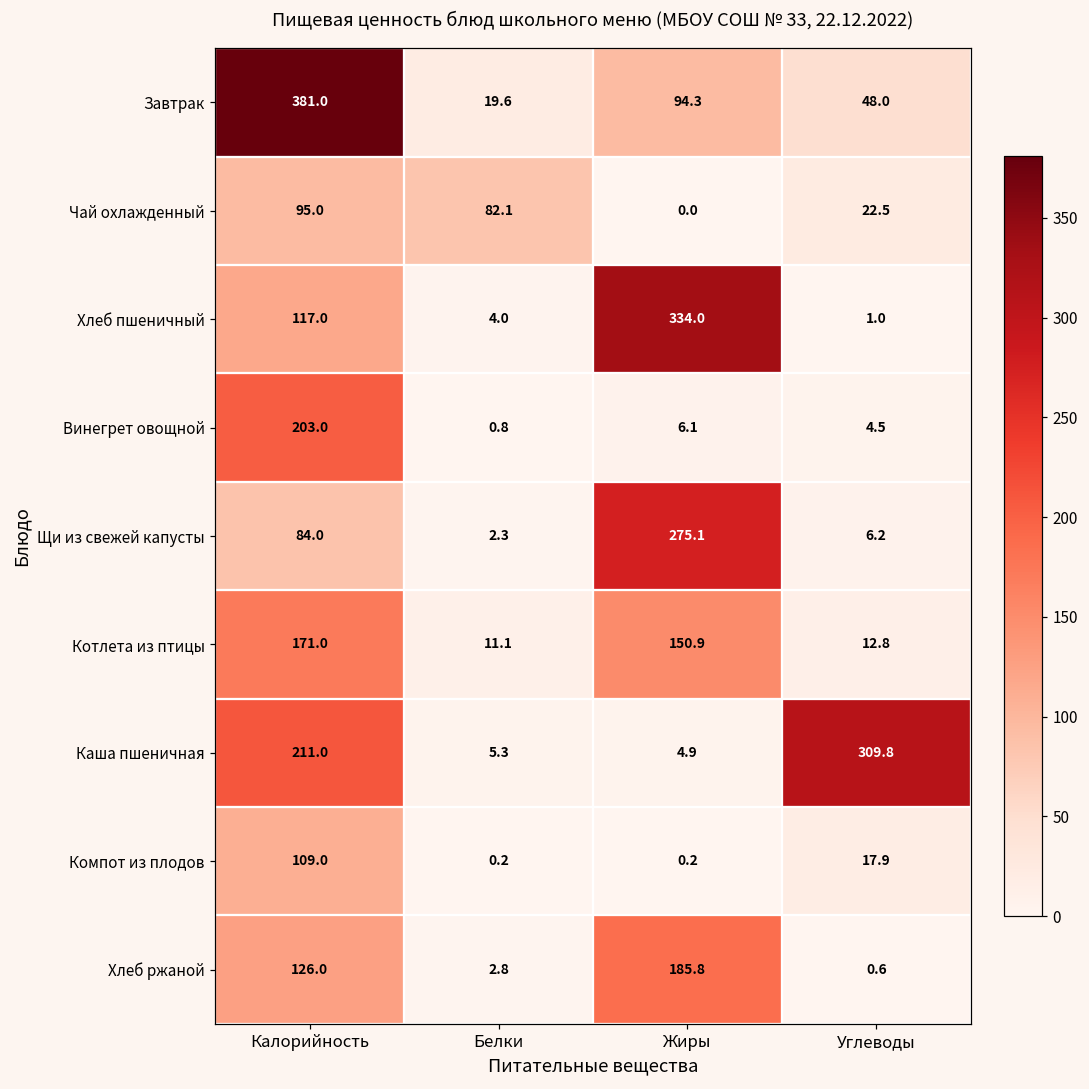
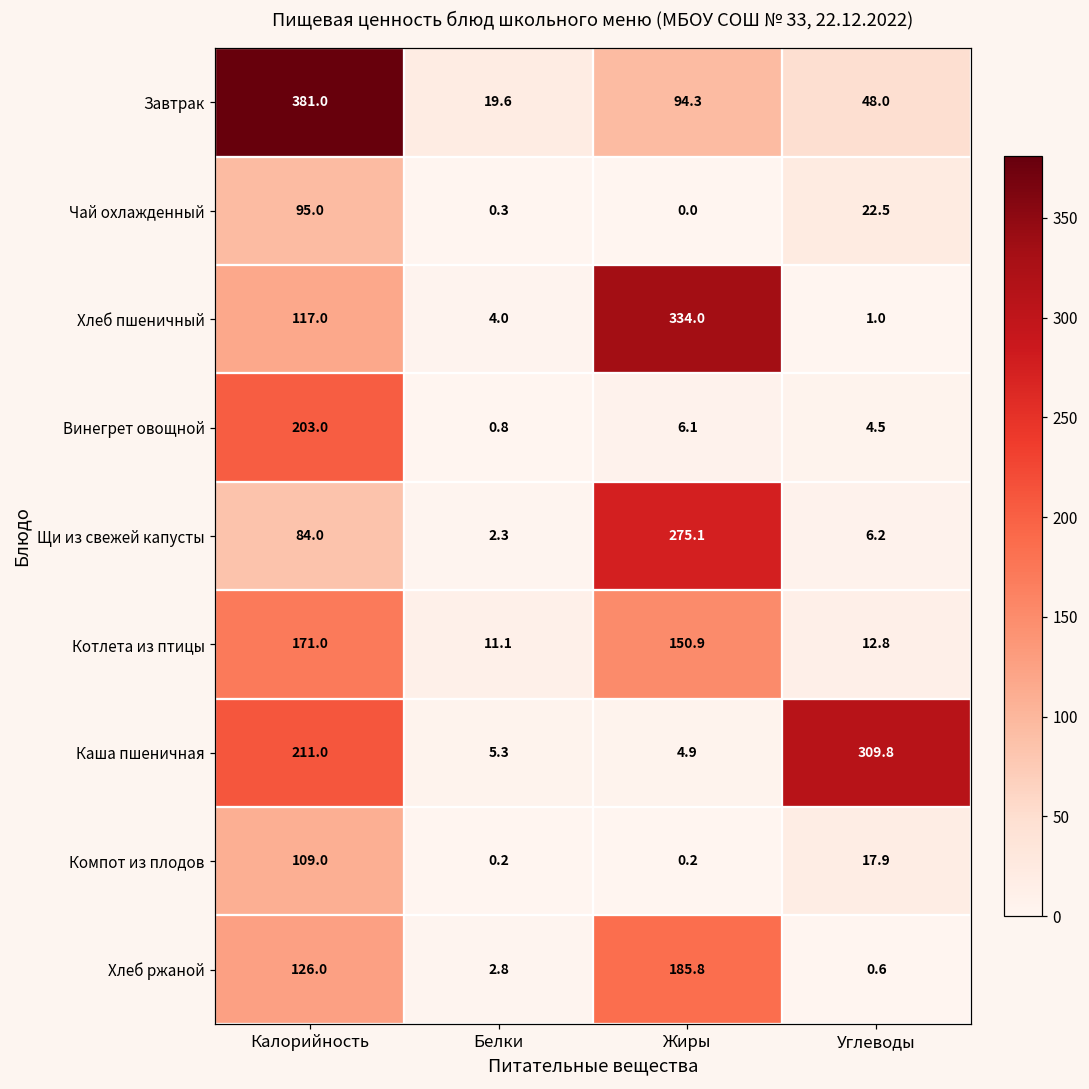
  {
    "Завтрак": {
      "Калорийность": 381.0,
      "Белки": 19.6,
      "Жиры": 94.3,
      "Углеводы": 48.0
    },
    "Чай охлажденный": {
      "Калорийность": 95.0,
-     "Белки": 82.1,
+     "Белки": 0.3,
      "Жиры": 0.0,
      "Углеводы": 22.5
    },
    "Хлеб пшеничный": {
      "Калорийность": 117.0,
      "Белки": 4.0,
      "Жиры": 334.0,
      "Углеводы": 1.0
    },
    "Винегрет овощной": {
      "Калорийность": 203.0,
      "Белки": 0.8,
      "Жиры": 6.1,
      "Углеводы": 4.5
    },
    "Щи из свежей капусты": {
      "Калорийность": 84.0,
      "Белки": 2.3,
      "Жиры": 275.1,
      "Углеводы": 6.2
    },
    "Котлета из птицы": {
      "Калорийность": 171.0,
      "Белки": 11.1,
      "Жиры": 150.9,
      "Углеводы": 12.8
    },
    "Каша пшеничная": {
      "Калорийность": 211.0,
      "Белки": 5.3,
      "Жиры": 4.9,
      "Углеводы": 309.8
    },
    "Компот из плодов": {
      "Калорийность": 109.0,
      "Белки": 0.2,
      "Жиры": 0.2,
      "Углеводы": 17.9
    },
    "Хлеб ржаной": {
      "Калорийность": 126.0,
      "Белки": 2.8,
      "Жиры": 185.8,
      "Углеводы": 0.6
    }
  }
